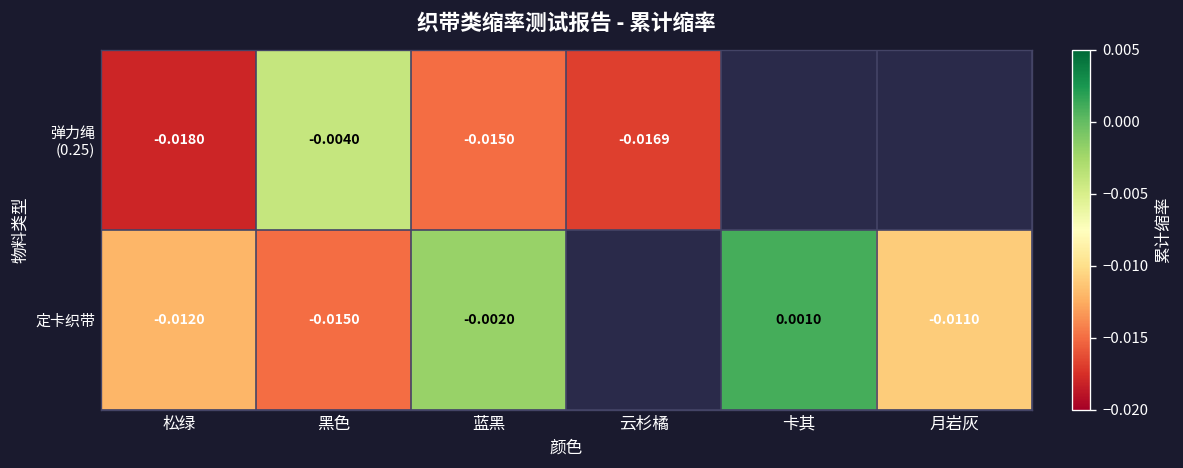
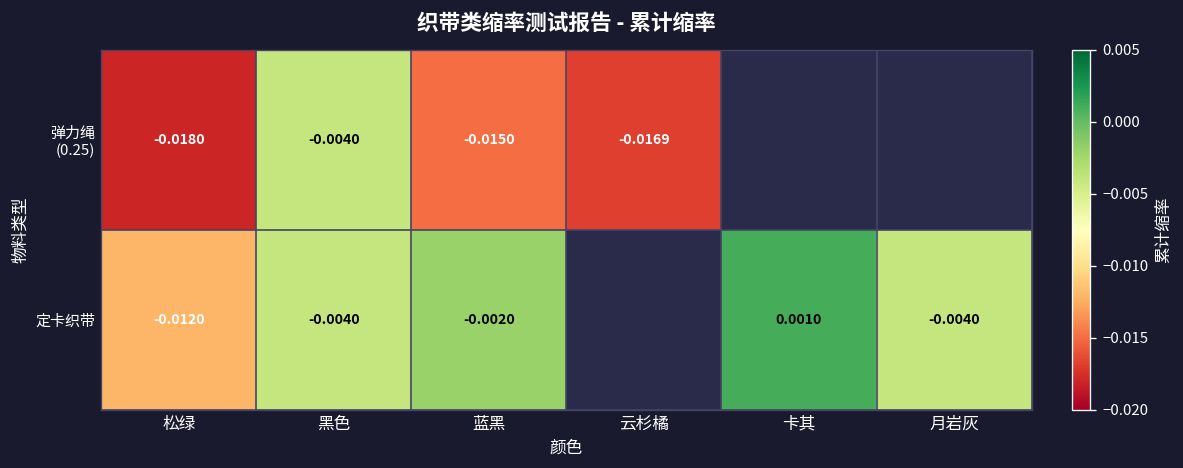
  {
    "弹力绳 (0.25)": {
      "松绿": -0.0180,
      "黑色": -0.0040,
      "蓝黑": -0.0150,
      "云杉橘": -0.0169
    },
    "定卡织带": {
      "松绿": -0.0120,
-     "黑色": -0.0150,
+     "黑色": -0.0040,
      "蓝黑": -0.0020,
      "卡其": 0.0010,
-     "月岩灰": -0.0110
+     "月岩灰": -0.0040
    }
  }
